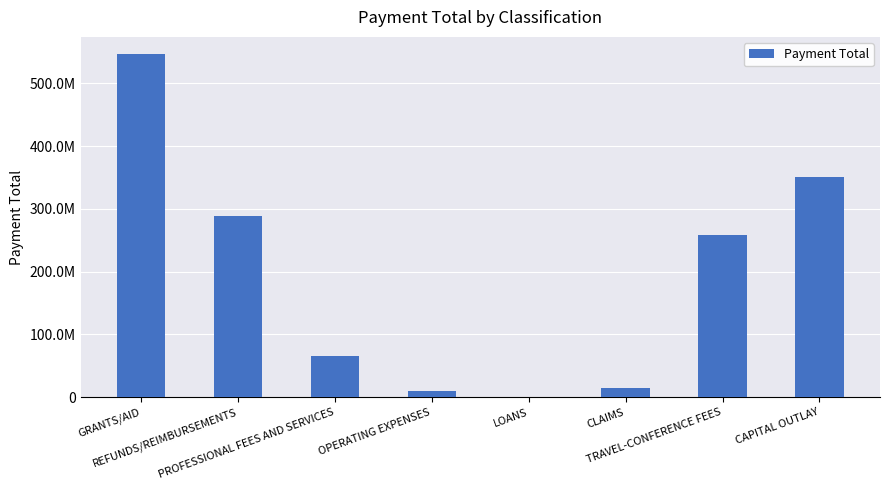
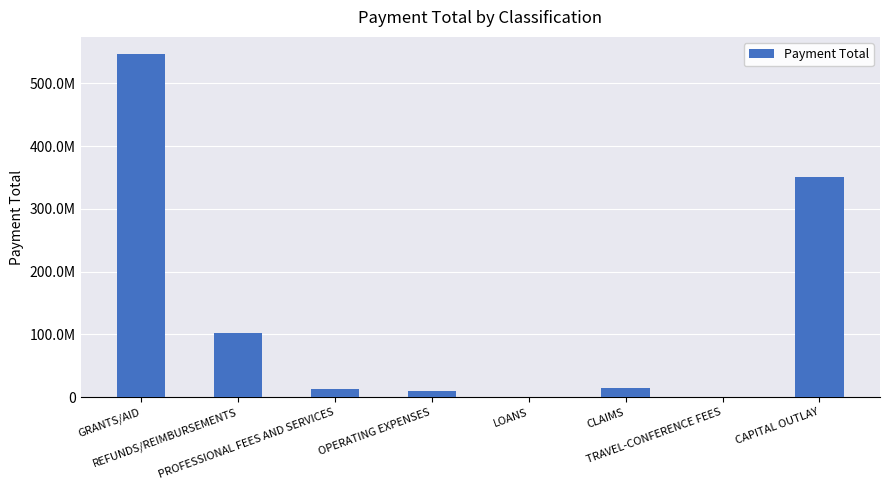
  {
    "GRANTS/AID": 550000000,
-   "REFUNDS/REIMBURSEMENTS": 290000000,
-   "PROFESSIONAL FEES AND SERVICES": 70000000,
+   "REFUNDS/REIMBURSEMENTS": 100000000,
+   "PROFESSIONAL FEES AND SERVICES": 10000000,
    "OPERATING EXPENSES": 10000000,
    "CLAIMS": 10000000,
-   "TRAVEL-CONFERENCE FEES": 260000000,
+   "TRAVEL-CONFERENCE FEES": 0,
    "CAPITAL OUTLAY": 350000000
  }
